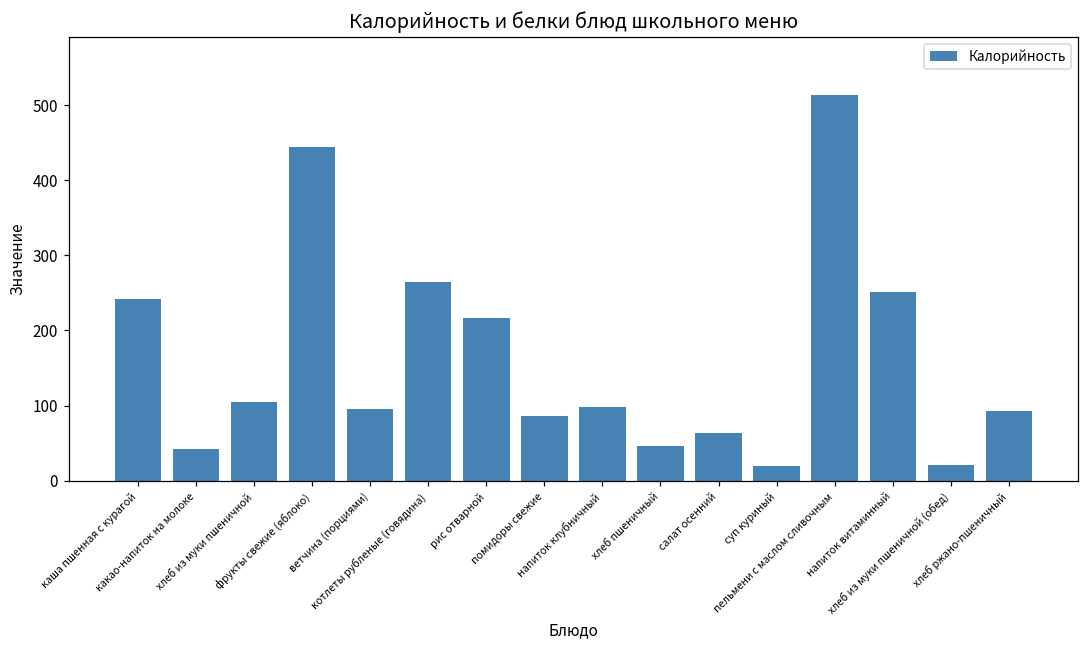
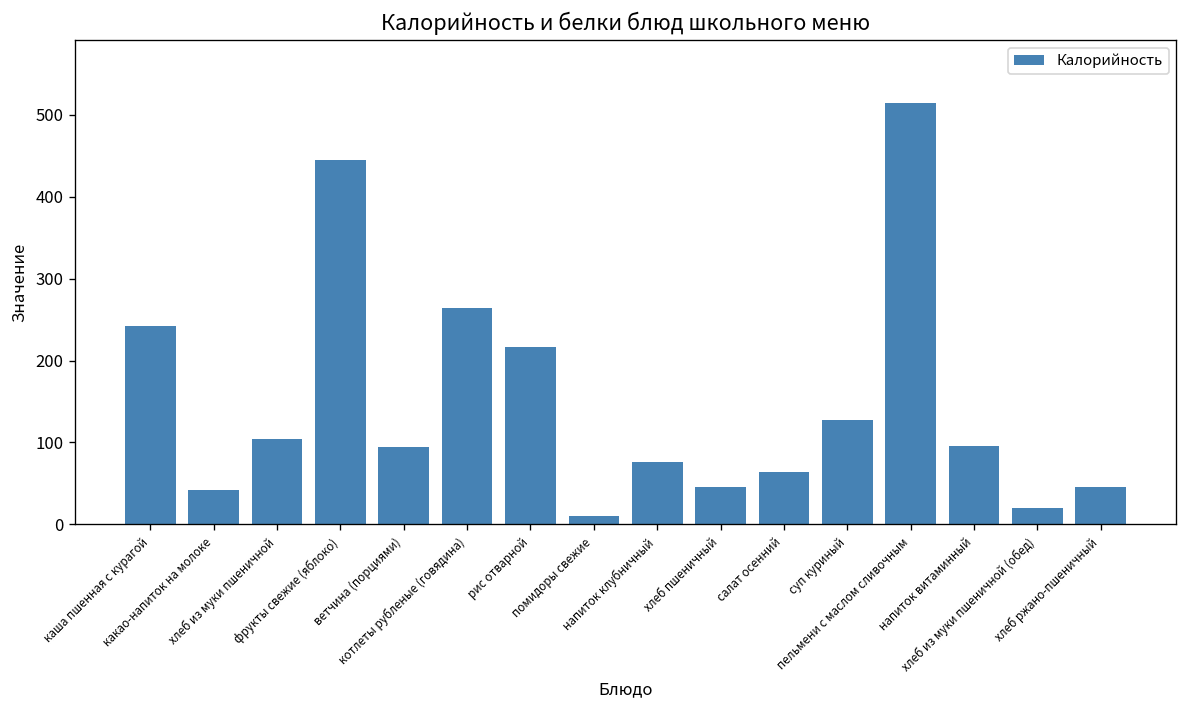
  {
    "каша пшенная с курагой": 240,
    "какао-напиток на молоке": 40,
    "хлеб из муки пшеничной": 100,
    "фрукты свежие (яблоко)": 440,
    "ветчина (порциями)": 100,
    "котлеты рубленые (говядина)": 260,
    "рис отварной": 220,
-   "помидоры свежие": 90,
-   "напиток клубничный": 100,
+   "помидоры свежие": 10,
+   "напиток клубничный": 80,
    "хлеб пшеничный": 50,
    "салат осенний": 60,
-   "суп куриный": 20,
+   "суп куриный": 130,
    "пельмени с маслом сливочным": 510,
-   "напиток витаминный": 250,
+   "напиток витаминный": 100,
    "хлеб из муки пшеничной (обед)": 20,
-   "хлеб ржано-пшеничный": 90
+   "хлеб ржано-пшеничный": 50
  }
